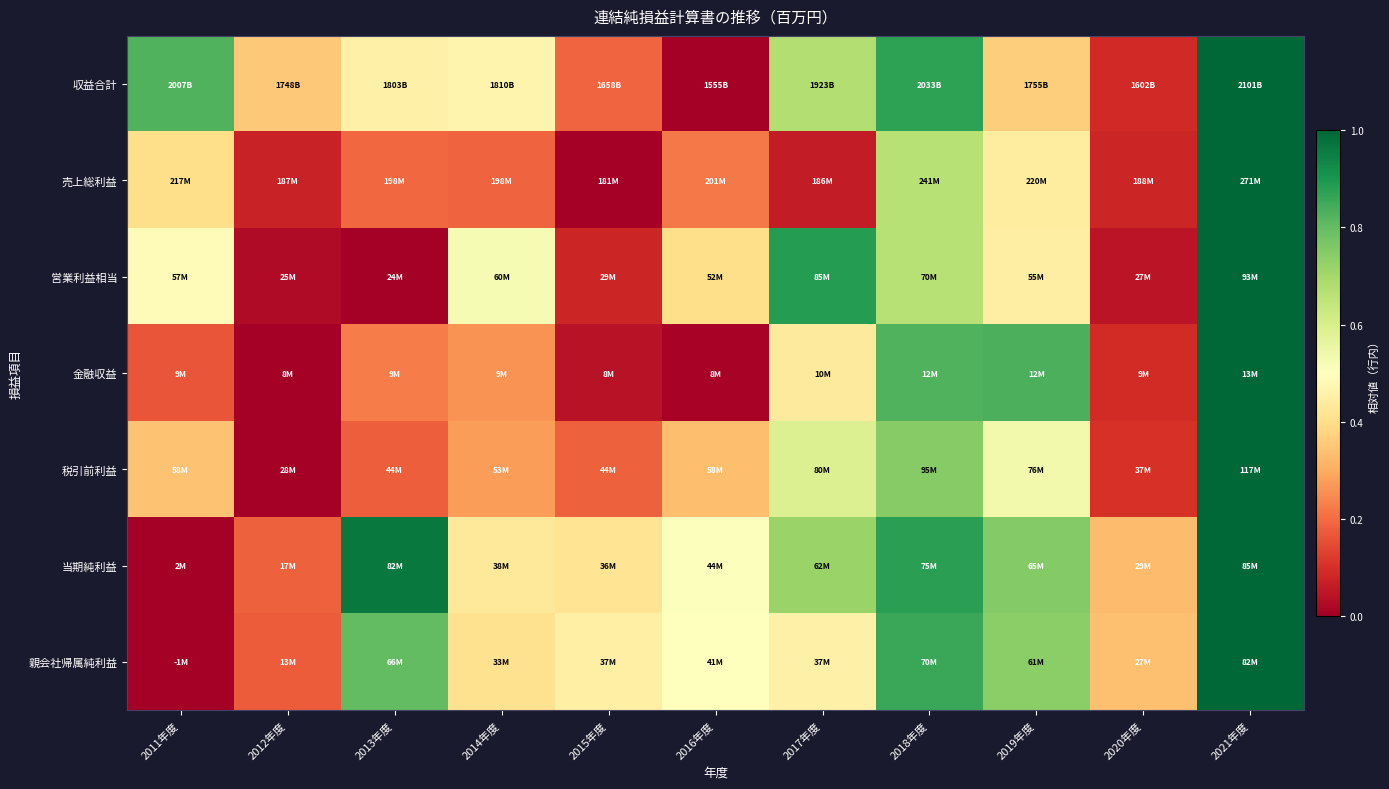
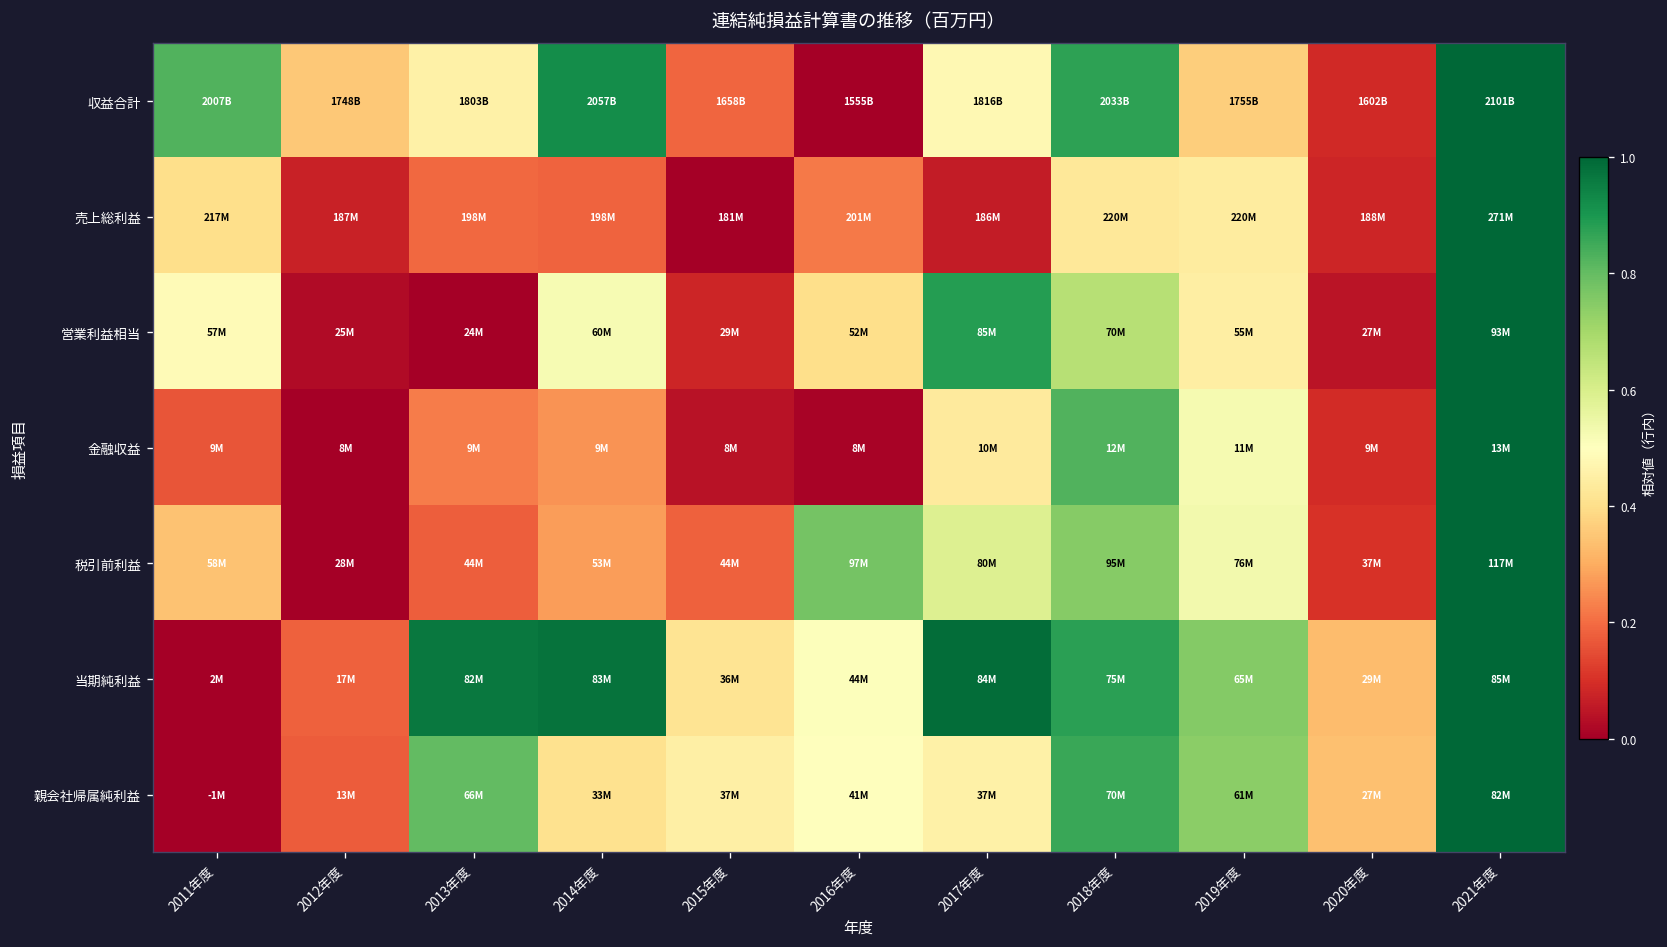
  {
    "収益合計": {
      "2011年度": "2007B",
      "2012年度": "1748B",
      "2013年度": "1803B",
-     "2014年度": "1810B",
+     "2014年度": "2057B",
      "2015年度": "1658B",
      "2016年度": "1555B",
-     "2017年度": "1923B",
+     "2017年度": "1816B",
      "2018年度": "2033B",
      "2019年度": "1755B",
      "2020年度": "1602B",
      "2021年度": "2101B"
    },
    "売上総利益": {
      "2011年度": "217M",
      "2012年度": "187M",
      "2013年度": "198M",
      "2014年度": "198M",
      "2015年度": "181M",
      "2016年度": "201M",
      "2017年度": "186M",
-     "2018年度": "241M",
+     "2018年度": "220M",
      "2019年度": "220M",
      "2020年度": "188M",
      "2021年度": "271M"
    },
    "営業利益相当": {
      "2011年度": "57M",
      "2012年度": "25M",
      "2013年度": "24M",
      "2014年度": "60M",
      "2015年度": "29M",
      "2016年度": "52M",
      "2017年度": "85M",
      "2018年度": "70M",
      "2019年度": "55M",
      "2020年度": "27M",
      "2021年度": "93M"
    },
    "金融収益": {
      "2011年度": "9M",
      "2012年度": "8M",
      "2013年度": "9M",
      "2014年度": "9M",
      "2015年度": "8M",
      "2016年度": "8M",
      "2017年度": "10M",
      "2018年度": "12M",
-     "2019年度": "12M",
+     "2019年度": "11M",
      "2020年度": "9M",
      "2021年度": "13M"
    },
    "税引前利益": {
      "2011年度": "58M",
      "2012年度": "28M",
      "2013年度": "44M",
      "2014年度": "53M",
      "2015年度": "44M",
-     "2016年度": "58M",
+     "2016年度": "97M",
      "2017年度": "80M",
      "2018年度": "95M",
      "2019年度": "76M",
      "2020年度": "37M",
      "2021年度": "117M"
    },
    "当期純利益": {
      "2011年度": "2M",
      "2012年度": "17M",
      "2013年度": "82M",
-     "2014年度": "38M",
+     "2014年度": "83M",
      "2015年度": "36M",
      "2016年度": "44M",
-     "2017年度": "62M",
+     "2017年度": "84M",
      "2018年度": "75M",
      "2019年度": "65M",
      "2020年度": "29M",
      "2021年度": "85M"
    },
    "親会社帰属純利益": {
      "2011年度": "-1M",
      "2012年度": "13M",
      "2013年度": "66M",
      "2014年度": "33M",
      "2015年度": "37M",
      "2016年度": "41M",
      "2017年度": "37M",
      "2018年度": "70M",
      "2019年度": "61M",
      "2020年度": "27M",
      "2021年度": "82M"
    }
  }
